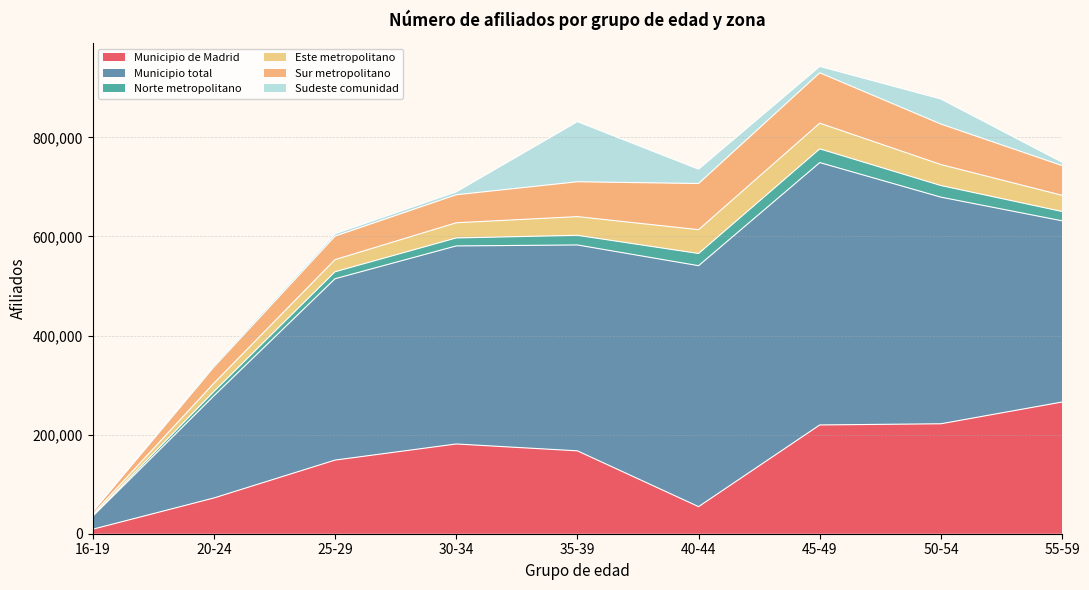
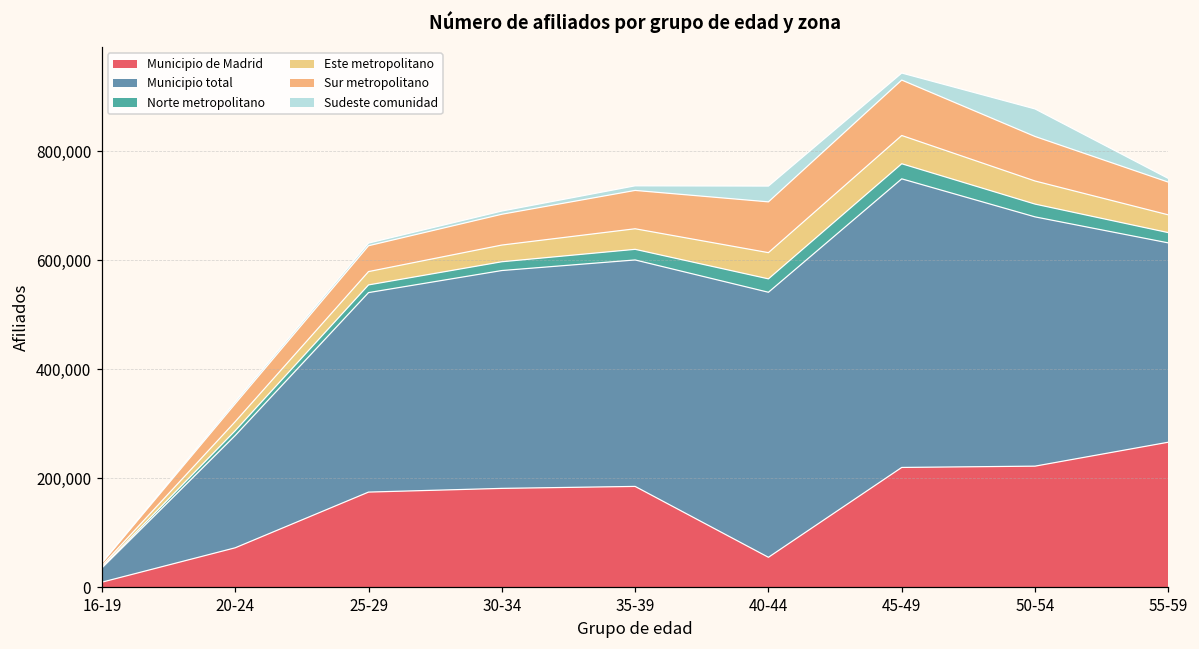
  {
    "Municipio de Madrid": {
      "16-19": "10,000",
      "20-24": "70,000",
-     "25-29": "150,000",
+     "25-29": "170,000",
      "30-34": "180,000",
-     "35-39": "170,000",
+     "35-39": "180,000",
      "40-44": "50,000",
      "45-49": "220,000",
      "50-54": "220,000",
      "55-59": "270,000"
    },
    "Sudeste comunidad": {
      "30-34": "10,000",
-     "35-39": "120,000",
+     "35-39": "10,000",
      "40-44": "30,000",
      "45-49": "10,000",
      "50-54": "50,000",
      "55-59": "10,000"
    }
  }
